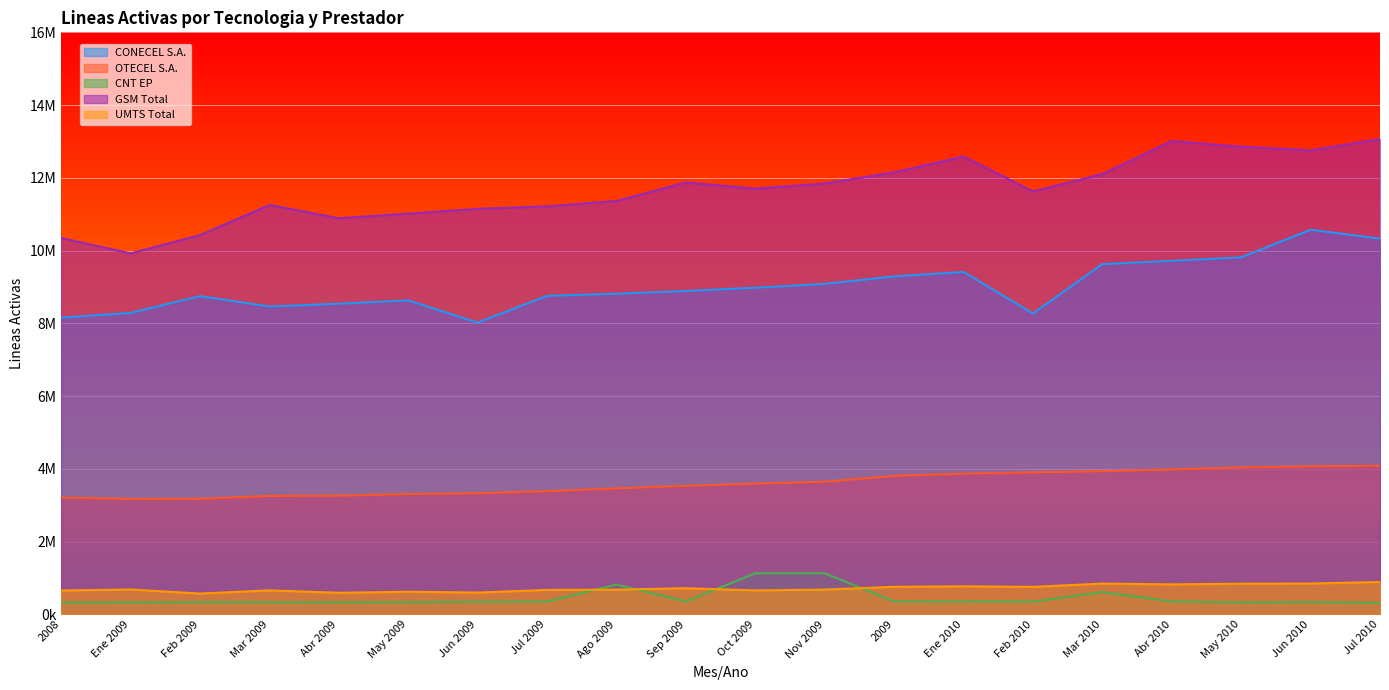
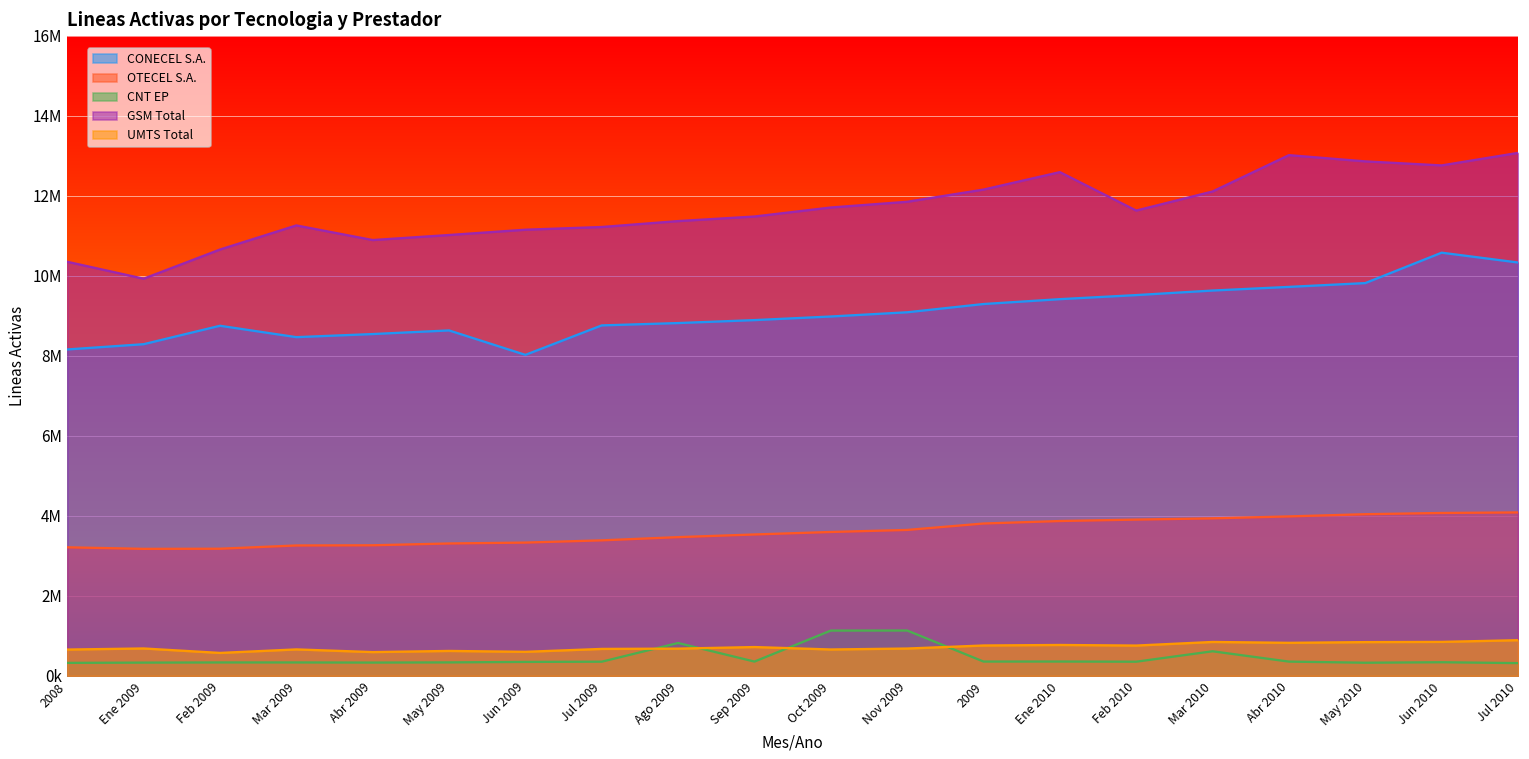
  {
    "CONECEL S.A.": {
      "2008": 8200000,
      "Ene 2009": 8300000,
      "Feb 2009": 8700000,
      "Mar 2009": 8500000,
      "Abr 2009": 8500000,
      "May 2009": 8600000,
      "Jun 2009": 8000000,
      "Jul 2009": 8800000,
      "Ago 2009": 8800000,
      "Sep 2009": 8900000,
      "Oct 2009": 9000000,
      "Nov 2009": 9100000,
      "2009": 9300000,
      "Ene 2010": 9400000,
-     "Feb 2010": 8300000,
+     "Feb 2010": 9500000,
      "Mar 2010": 9600000,
      "Abr 2010": 9700000,
      "May 2010": 9800000,
      "Jun 2010": 10600000,
      "Jul 2010": 10300000
    },
    "CNT EP": {
      "2008": 300000,
      "Ene 2009": 300000,
      "Feb 2009": 300000,
      "Mar 2009": 300000,
      "Abr 2009": 300000,
      "May 2009": 300000,
      "Jun 2009": 300000,
      "Jul 2009": 400000,
      "Ago 2009": 800000,
      "Sep 2009": 400000,
      "Oct 2009": 1100000,
      "Nov 2009": 1100000,
      "2009": 400000,
      "Ene 2010": 400000,
      "Feb 2010": 400000,
      "Mar 2010": 600000,
      "Abr 2010": 400000,
      "May 2010": 300000,
      "Jun 2010": 300000,
      "Jul 2010": 300000
    },
    "GSM Total": {
      "2008": 10300000,
      "Ene 2009": 9900000,
-     "Feb 2009": 10400000,
+     "Feb 2009": 10700000,
      "Mar 2009": 11300000,
      "Abr 2009": 10900000,
      "May 2009": 11000000,
      "Jun 2009": 11100000,
      "Jul 2009": 11200000,
      "Ago 2009": 11400000,
-     "Sep 2009": 11900000,
+     "Sep 2009": 11500000,
      "Oct 2009": 11700000,
      "Nov 2009": 11800000,
      "2009": 12200000,
      "Ene 2010": 12600000,
      "Feb 2010": 11600000,
      "Mar 2010": 12100000,
      "Abr 2010": 13000000,
      "May 2010": 12900000,
      "Jun 2010": 12800000,
      "Jul 2010": 13100000
    }
  }
